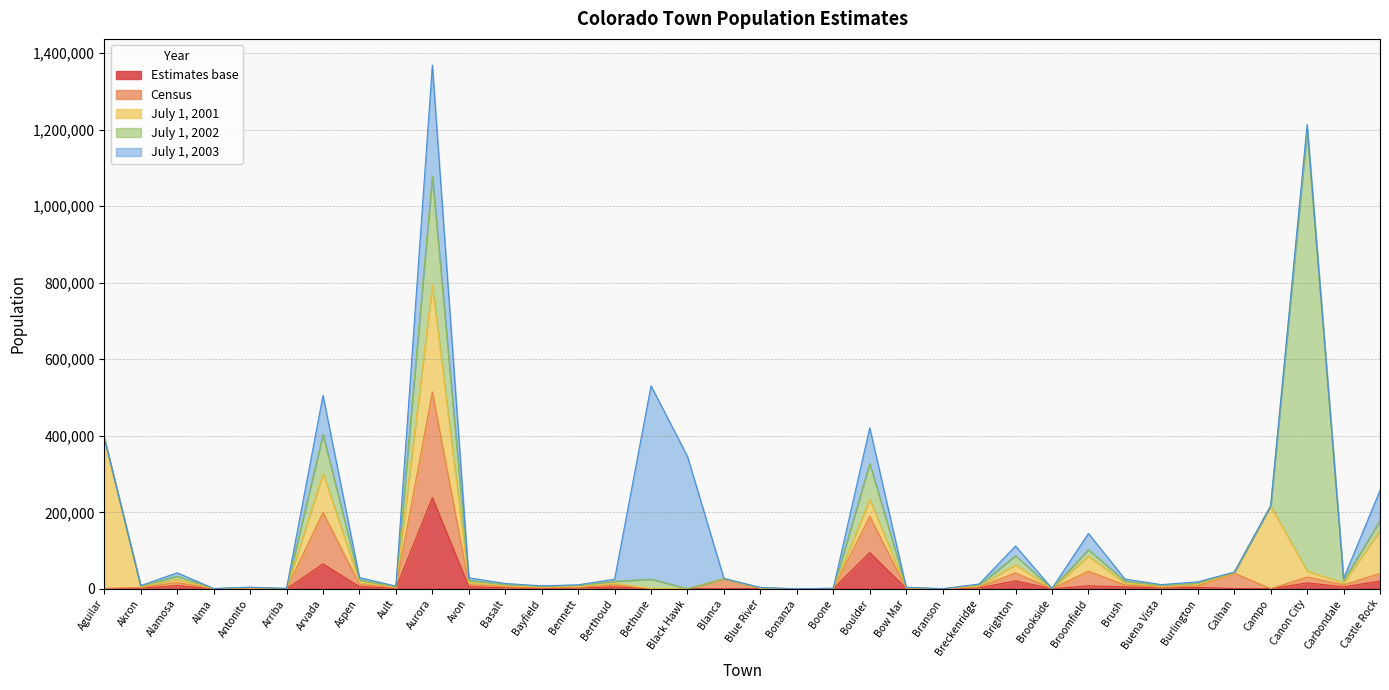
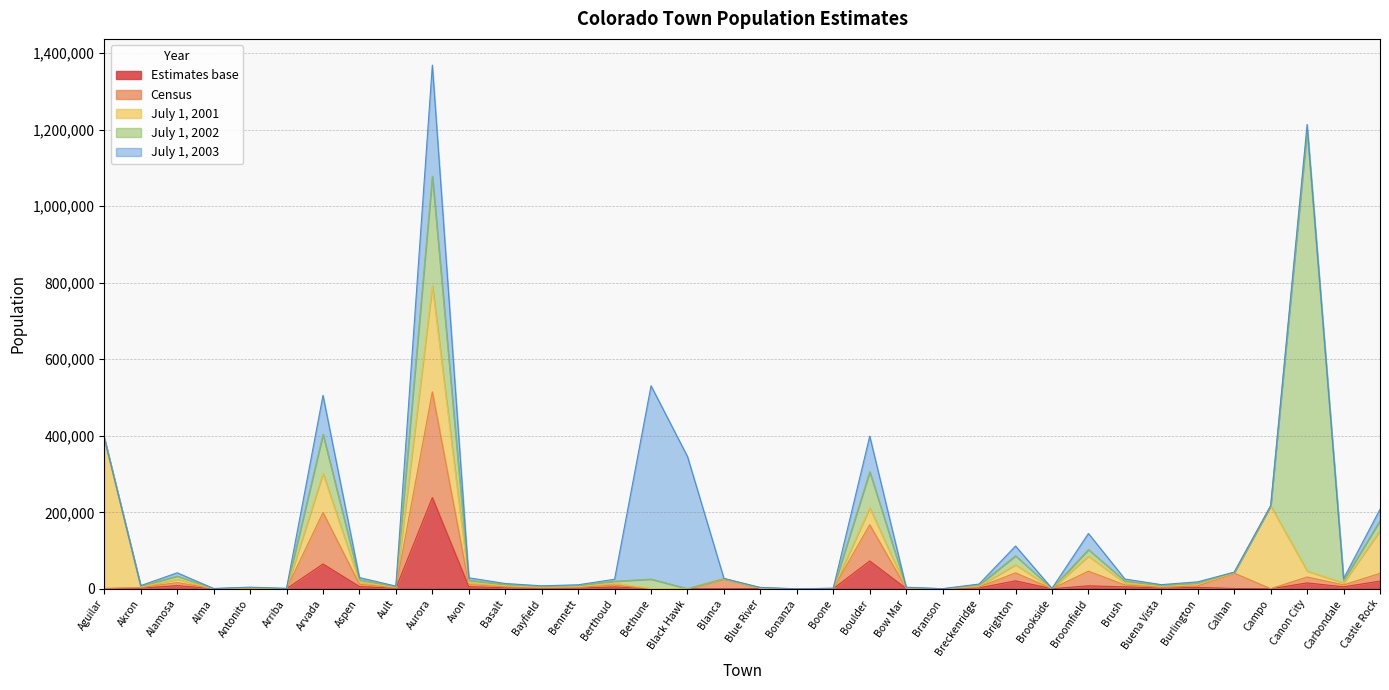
  {
    "Estimates base": {
      "Alamosa": "10,000",
      "Arvada": "60,000",
      "Aurora": "240,000",
      "Blanca": "0",
-     "Boulder": "90,000",
+     "Boulder": "70,000",
      "Brighton": "20,000",
      "Broomfield": "10,000",
      "Calhan": "0",
      "Canon City": "20,000",
      "Castle Rock": "20,000"
    },
    "Census": {
      "Alamosa": "10,000",
      "Arvada": "130,000",
      "Aurora": "280,000",
      "Boulder": "90,000",
      "Brighton": "20,000",
      "Broomfield": "40,000",
      "Canon City": "20,000",
      "Castle Rock": "20,000"
    },
    "July 1, 2001": {
      "Alamosa": "10,000",
      "Arvada": "100,000",
      "Aurora": "280,000",
      "Boulder": "40,000",
      "Brighton": "20,000",
      "Broomfield": "40,000",
      "Canon City": "20,000",
      "Castle Rock": "110,000"
    },
    "July 1, 2002": {
      "Alamosa": "10,000",
      "Arvada": "100,000",
      "Aurora": "290,000",
      "Bethune": "20,000",
      "Boulder": "90,000",
      "Brighton": "20,000",
      "Broomfield": "20,000",
      "Canon City": "1,150,000",
      "Castle Rock": "30,000"
    },
    "July 1, 2003": {
      "Alamosa": "10,000",
      "Arvada": "100,000",
      "Aurora": "290,000",
      "Bethune": "510,000",
      "Black Hawk": "350,000",
      "Boulder": "90,000",
      "Brighton": "30,000",
      "Broomfield": "40,000",
      "Canon City": "20,000",
-     "Castle Rock": "80,000"
+     "Castle Rock": "30,000"
    }
  }
